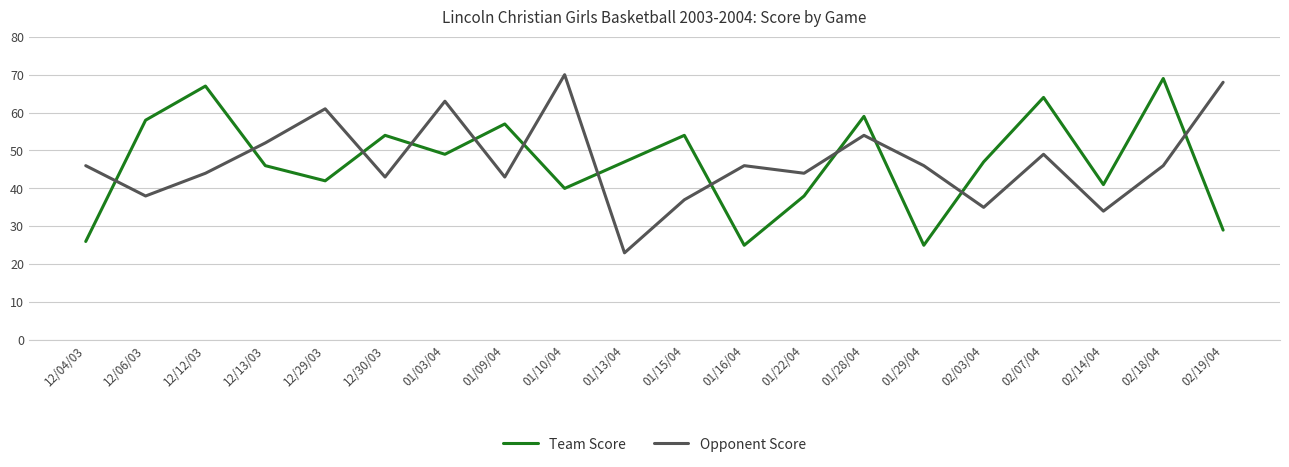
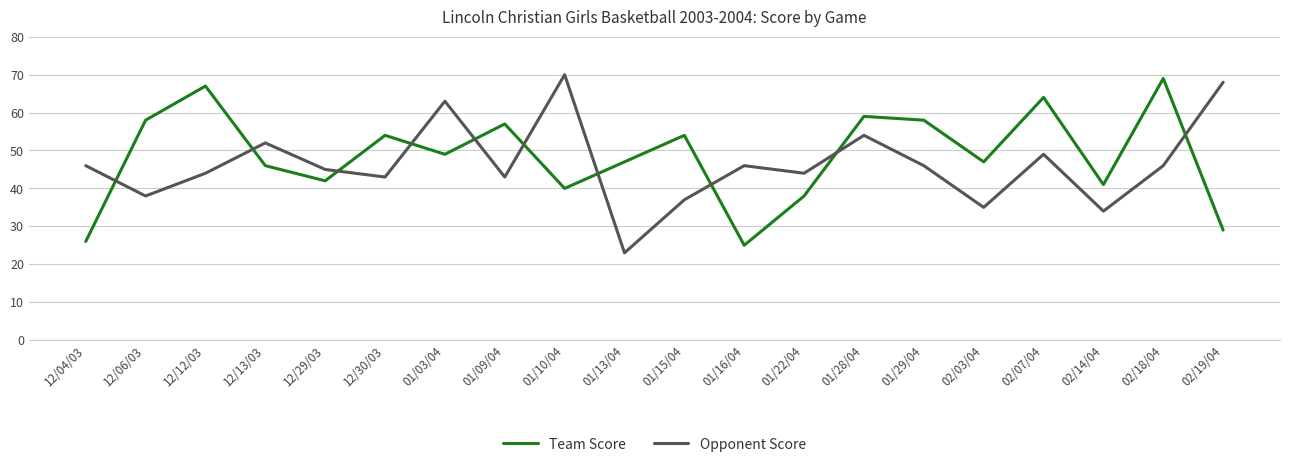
  {
    "Team Score": {
      "12/04/03": 26,
      "12/06/03": 58,
      "12/12/03": 67,
      "12/13/03": 46,
      "12/29/03": 42,
      "12/30/03": 54,
      "01/03/04": 49,
      "01/09/04": 57,
      "01/10/04": 40,
      "01/13/04": 47,
      "01/15/04": 54,
      "01/16/04": 25,
      "01/22/04": 38,
      "01/28/04": 59,
-     "01/29/04": 25,
+     "01/29/04": 58,
      "02/03/04": 47,
      "02/07/04": 64,
      "02/14/04": 41,
      "02/18/04": 69,
      "02/19/04": 29
    },
    "Opponent Score": {
      "12/04/03": 46,
      "12/06/03": 38,
      "12/12/03": 44,
      "12/13/03": 52,
-     "12/29/03": 61,
+     "12/29/03": 45,
      "12/30/03": 43,
      "01/03/04": 63,
      "01/09/04": 43,
      "01/10/04": 70,
      "01/13/04": 23,
      "01/15/04": 37,
      "01/16/04": 46,
      "01/22/04": 44,
      "01/28/04": 54,
      "01/29/04": 46,
      "02/03/04": 35,
      "02/07/04": 49,
      "02/14/04": 34,
      "02/18/04": 46,
      "02/19/04": 68
    }
  }
